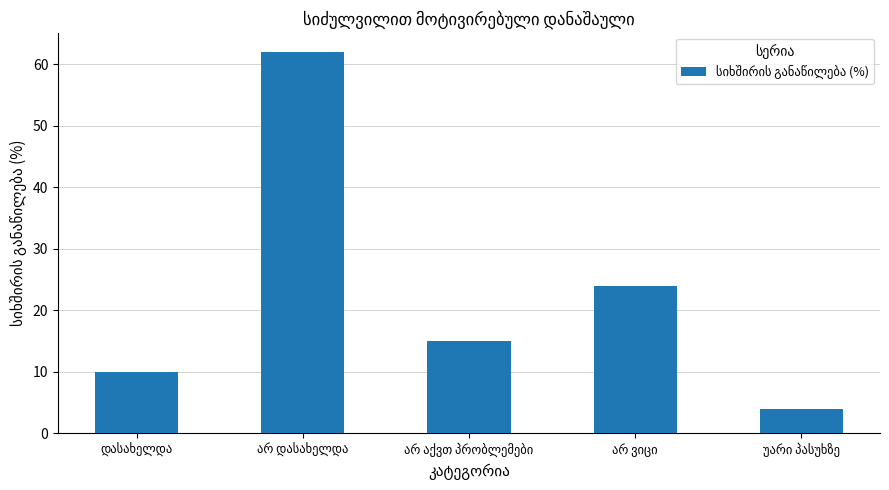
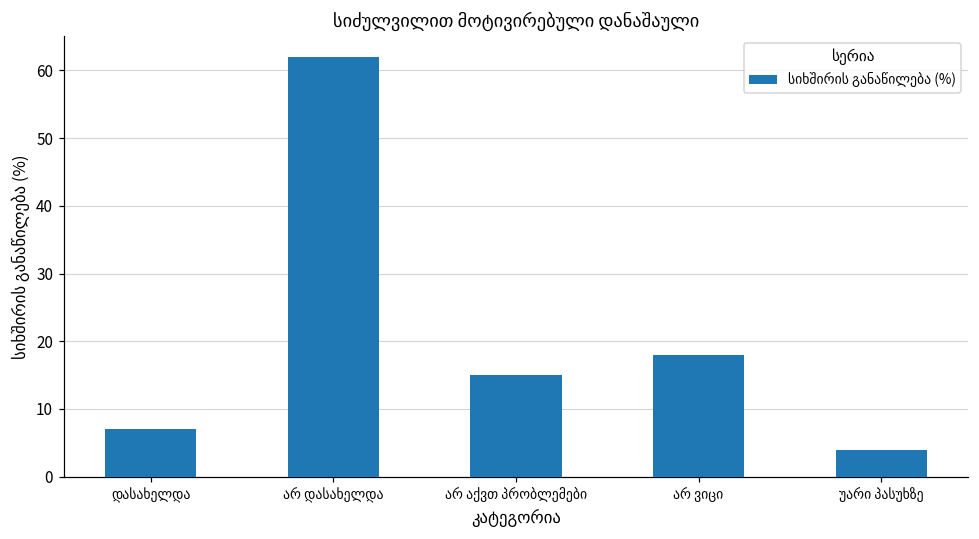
  {
-   "დასახელდა": 10,
+   "დასახელდა": 7,
    "არ დასახელდა": 62,
    "არ აქვთ პრობლემები": 15,
-   "არ ვიცი": 24,
+   "არ ვიცი": 18,
    "უარი პასუხზე": 4
  }
